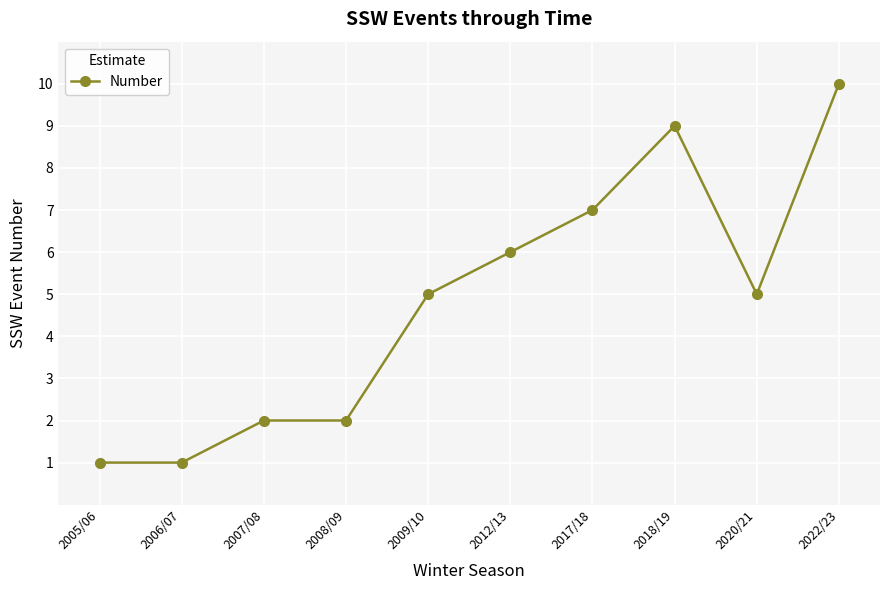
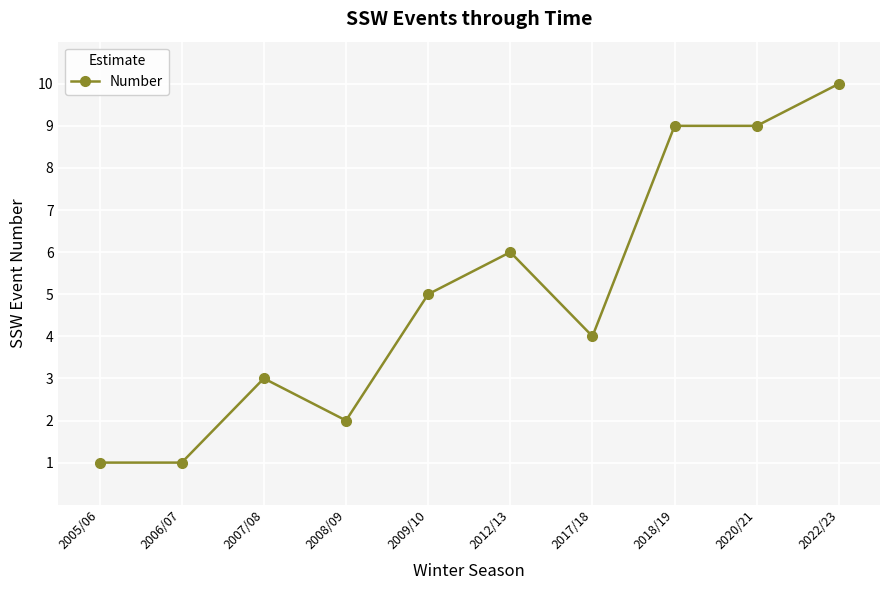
  {
    "2005/06": 1,
    "2006/07": 1,
-   "2007/08": 2,
+   "2007/08": 3,
    "2008/09": 2,
    "2009/10": 5,
    "2012/13": 6,
-   "2017/18": 7,
+   "2017/18": 4,
    "2018/19": 9,
-   "2020/21": 5,
+   "2020/21": 9,
    "2022/23": 10
  }
